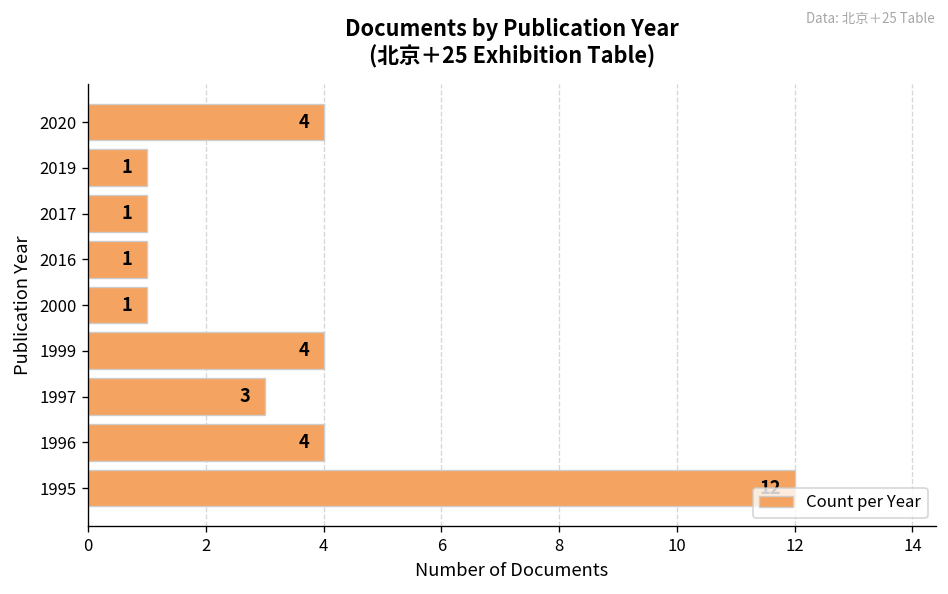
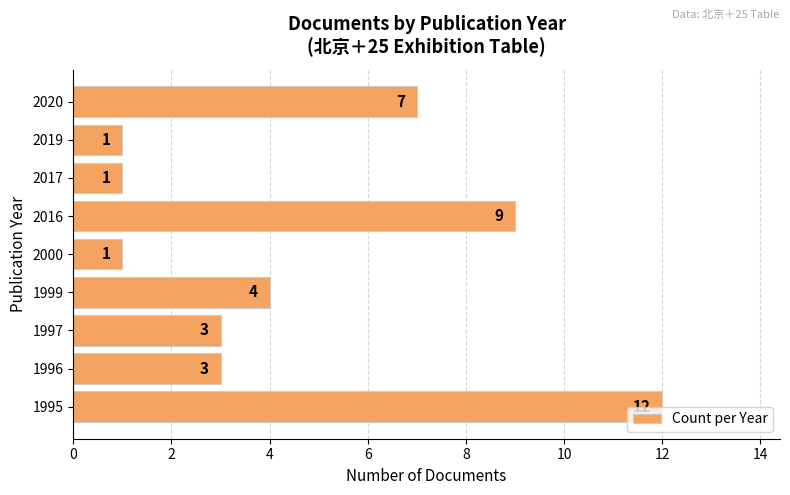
  {
-   "2020": 4,
+   "2020": 7,
    "2019": 1,
    "2017": 1,
-   "2016": 1,
+   "2016": 9,
    "2000": 1,
    "1999": 4,
    "1997": 3,
-   "1996": 4
+   "1996": 3
  }
